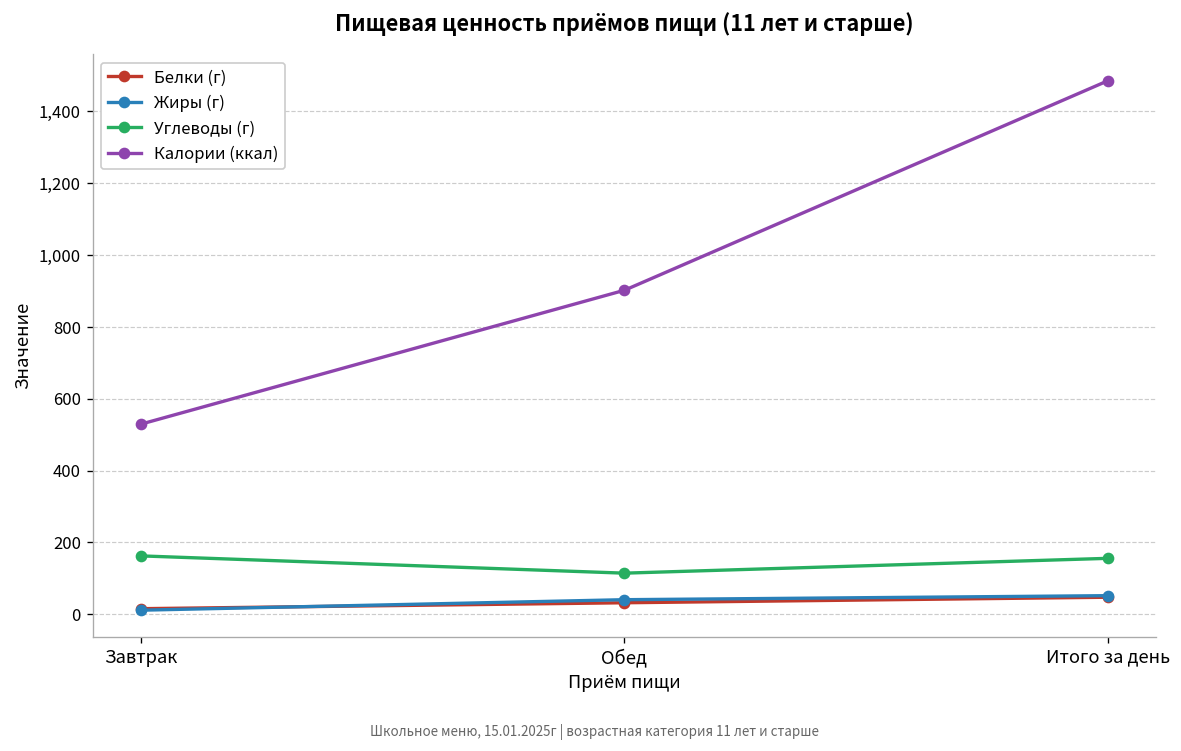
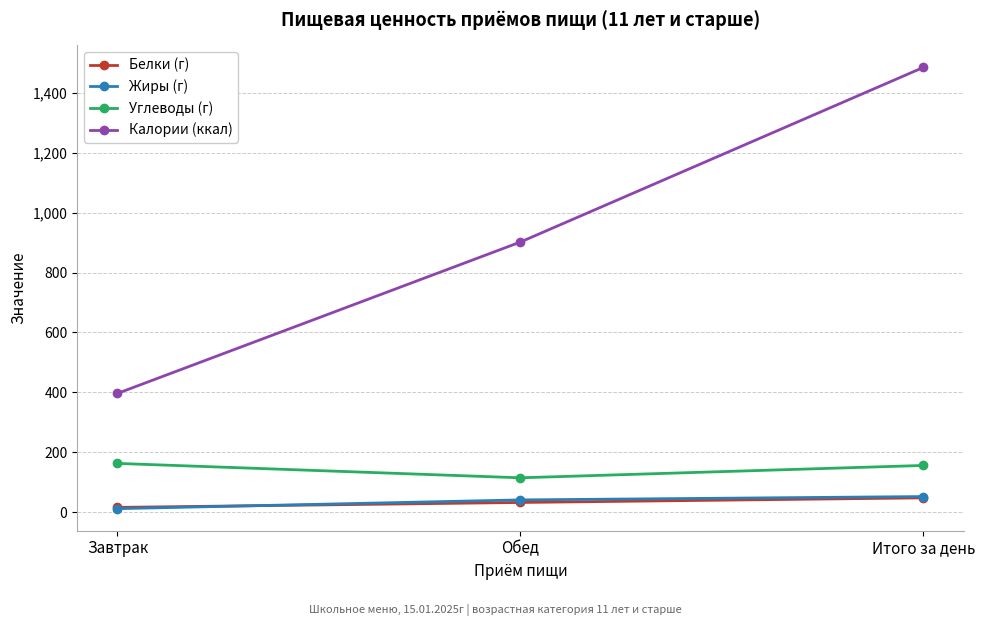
  {
    "Белки (г)": {
      "Обед": "30"
    },
    "Жиры (г)": {
      "Обед": "40"
    },
    "Углеводы (г)": {
      "Завтрак": "160",
      "Обед": "110",
      "Итого за день": "160"
    },
    "Калории (ккал)": {
-     "Завтрак": "530",
+     "Завтрак": "400",
      "Обед": "900",
      "Итого за день": "1,490"
    }
  }
